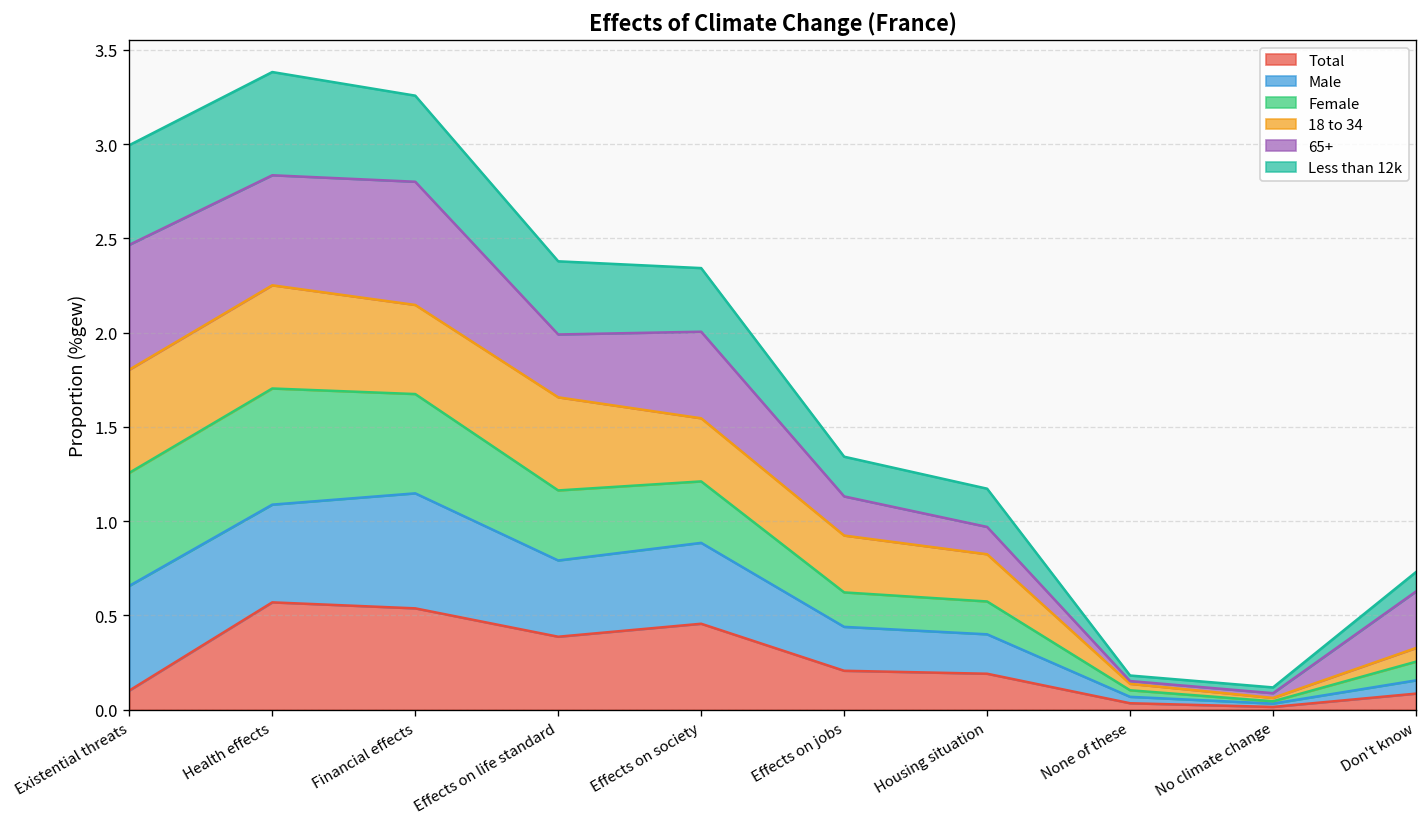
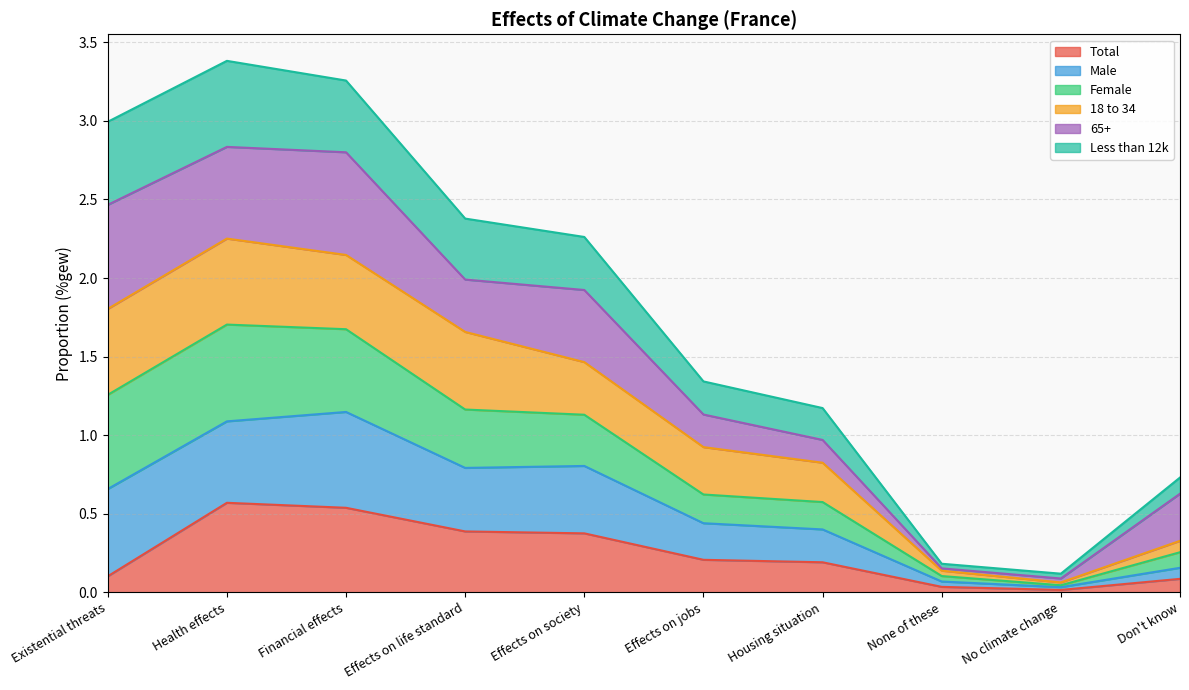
  {
    "Total": {
      "Existential threats": 0.10,
      "Health effects": 0.57,
      "Financial effects": 0.54,
      "Effects on life standard": 0.39,
-     "Effects on society": 0.46,
+     "Effects on society": 0.38,
      "Effects on jobs": 0.21,
      "Housing situation": 0.19,
      "None of these": 0.03,
      "No climate change": 0.01,
      "Don't know": 0.09
    },
    "Male": {
      "Existential threats": 0.56,
      "Health effects": 0.52,
      "Financial effects": 0.61,
      "Effects on life standard": 0.40,
      "Effects on society": 0.43,
      "Effects on jobs": 0.23,
      "Housing situation": 0.21,
      "None of these": 0.03,
      "Don't know": 0.07
    },
    "18 to 34": {
      "Existential threats": 0.55,
      "Health effects": 0.55,
      "Financial effects": 0.47,
      "Effects on life standard": 0.49,
      "Effects on society": 0.33,
      "Effects on jobs": 0.30,
      "Housing situation": 0.25,
      "No climate change": 0.02,
      "Don't know": 0.07
    },
    "65+": {
      "Existential threats": 0.66,
      "Health effects": 0.58,
      "Financial effects": 0.65,
      "Effects on life standard": 0.33,
      "Effects on society": 0.46,
      "Effects on jobs": 0.21,
      "Housing situation": 0.15,
      "No climate change": 0.03,
      "Don't know": 0.30
    }
  }
